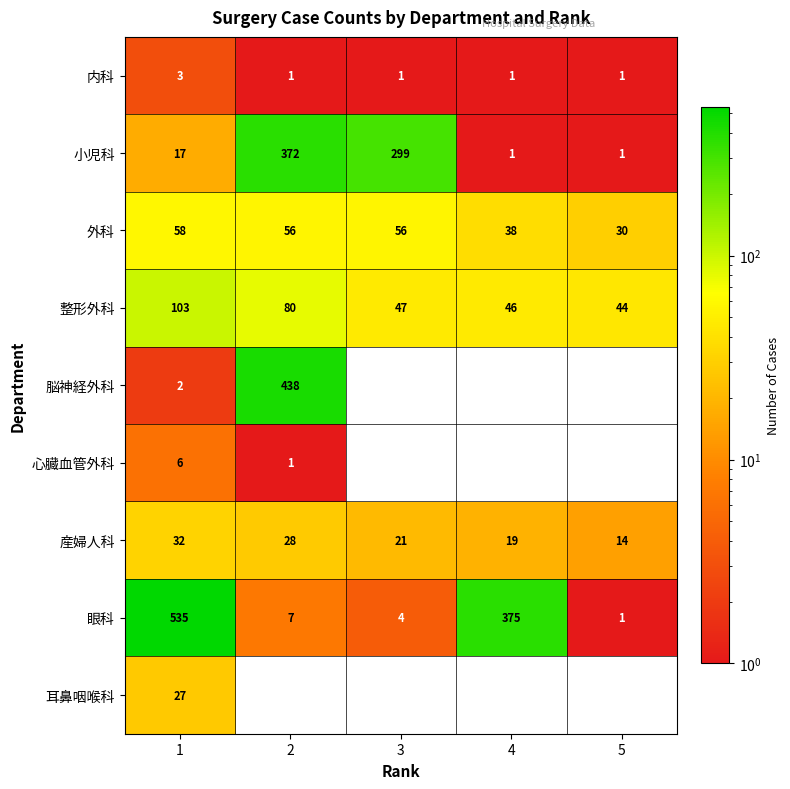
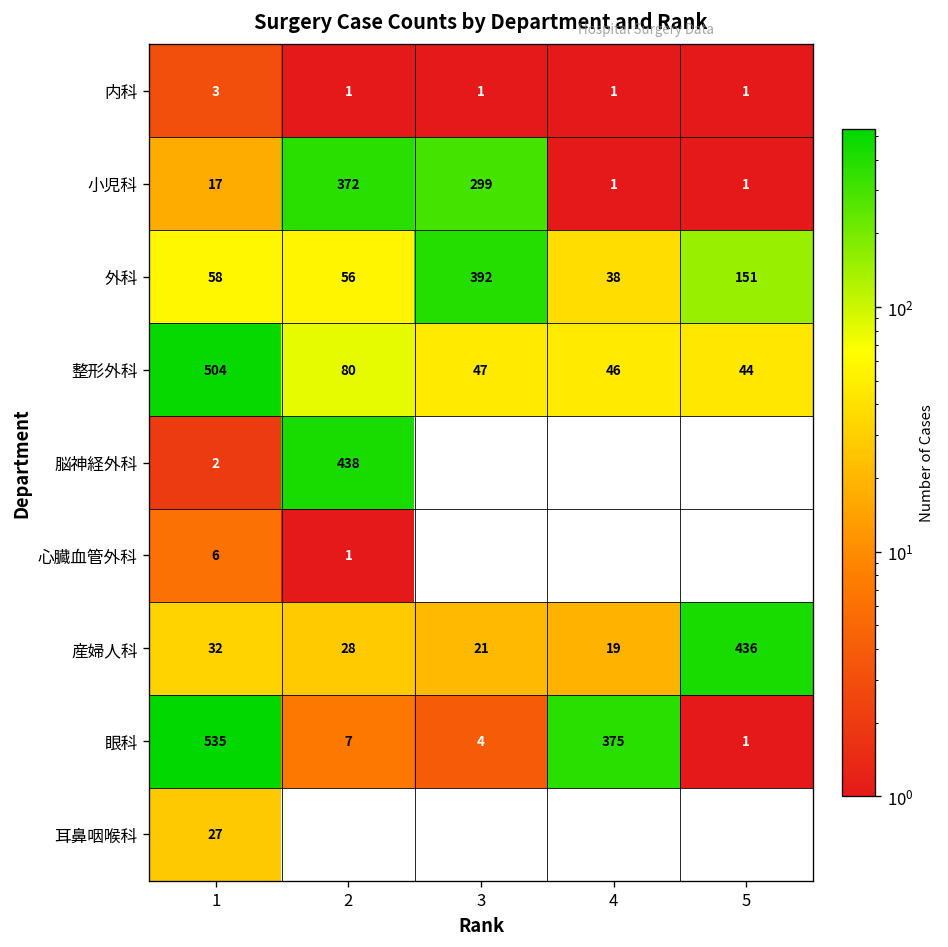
  {
    "内科": {
      "1": 3,
      "2": 1,
      "3": 1,
      "4": 1,
      "5": 1
    },
    "小児科": {
      "1": 17,
      "2": 372,
      "3": 299,
      "4": 1,
      "5": 1
    },
    "外科": {
      "1": 58,
      "2": 56,
-     "3": 56,
+     "3": 392,
      "4": 38,
-     "5": 30
+     "5": 151
    },
    "整形外科": {
-     "1": 103,
+     "1": 504,
      "2": 80,
      "3": 47,
      "4": 46,
      "5": 44
    },
    "脳神経外科": {
      "1": 2,
      "2": 438
    },
    "心臓血管外科": {
      "1": 6,
      "2": 1
    },
    "産婦人科": {
      "1": 32,
      "2": 28,
      "3": 21,
      "4": 19,
-     "5": 14
+     "5": 436
    },
    "眼科": {
      "1": 535,
      "2": 7,
      "3": 4,
      "4": 375,
      "5": 1
    },
    "耳鼻咽喉科": {
      "1": 27
    }
  }
